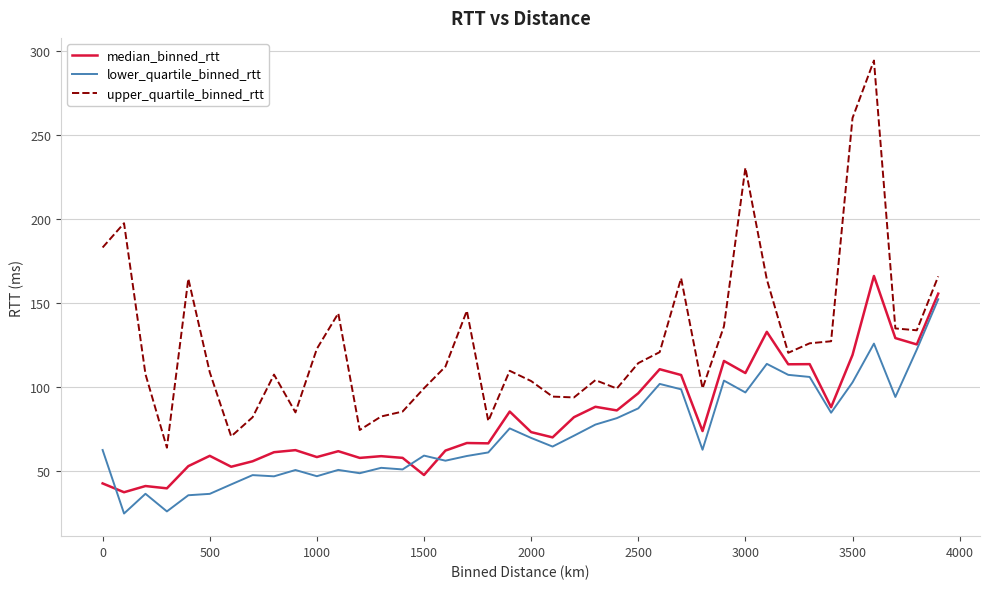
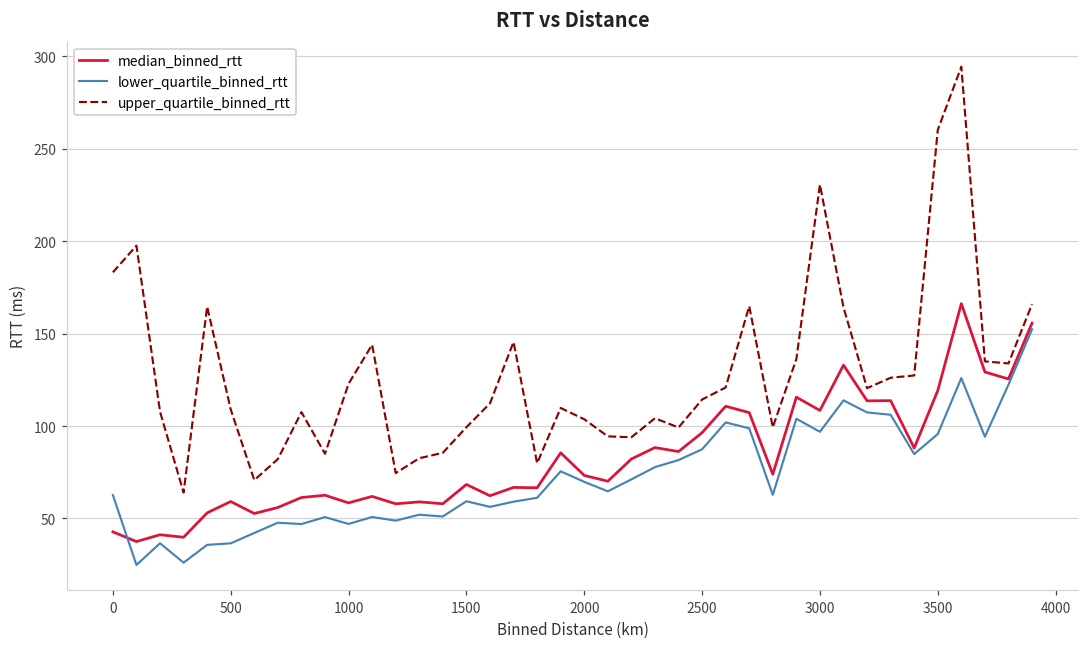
  {
    "median_binned_rtt": {
      "0": 43,
      "500": 59,
      "1000": 58,
-     "1500": 48,
+     "1500": 68,
      "2000": 73,
      "2500": 96,
      "3000": 108,
      "3500": 119
    },
    "lower_quartile_binned_rtt": {
      "0": 63,
      "500": 37,
      "1000": 47,
      "1500": 59,
      "2000": 70,
      "2500": 87,
      "3000": 97,
-     "3500": 103
+     "3500": 96
    },
    "upper_quartile_binned_rtt": {
      "0": 183,
      "500": 109,
      "1000": 123,
      "1500": 99,
      "2000": 104,
      "2500": 114,
      "3000": 231,
      "3500": 260
    }
  }
